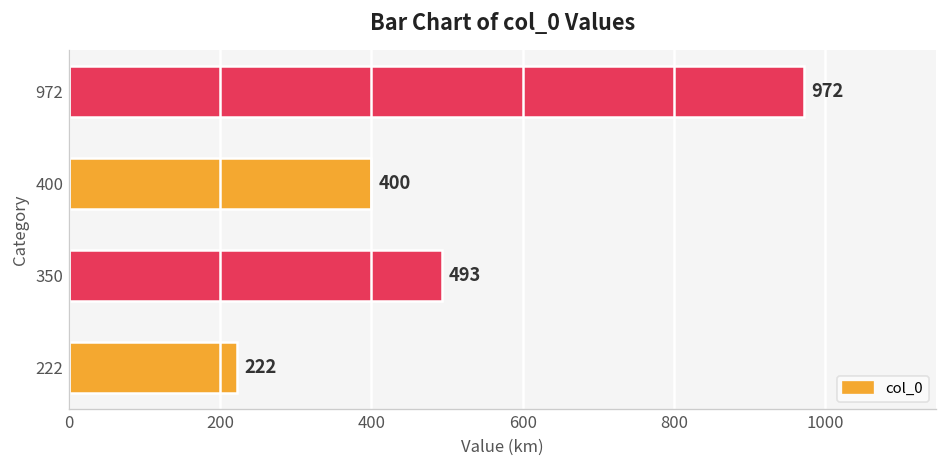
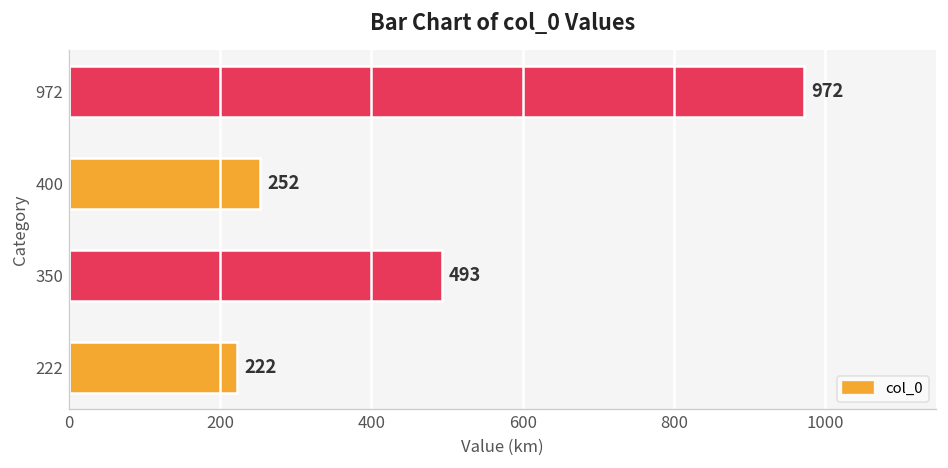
  {
    "972": 972,
-   "400": 400,
+   "400": 252,
    "350": 493,
    "222": 222
  }
